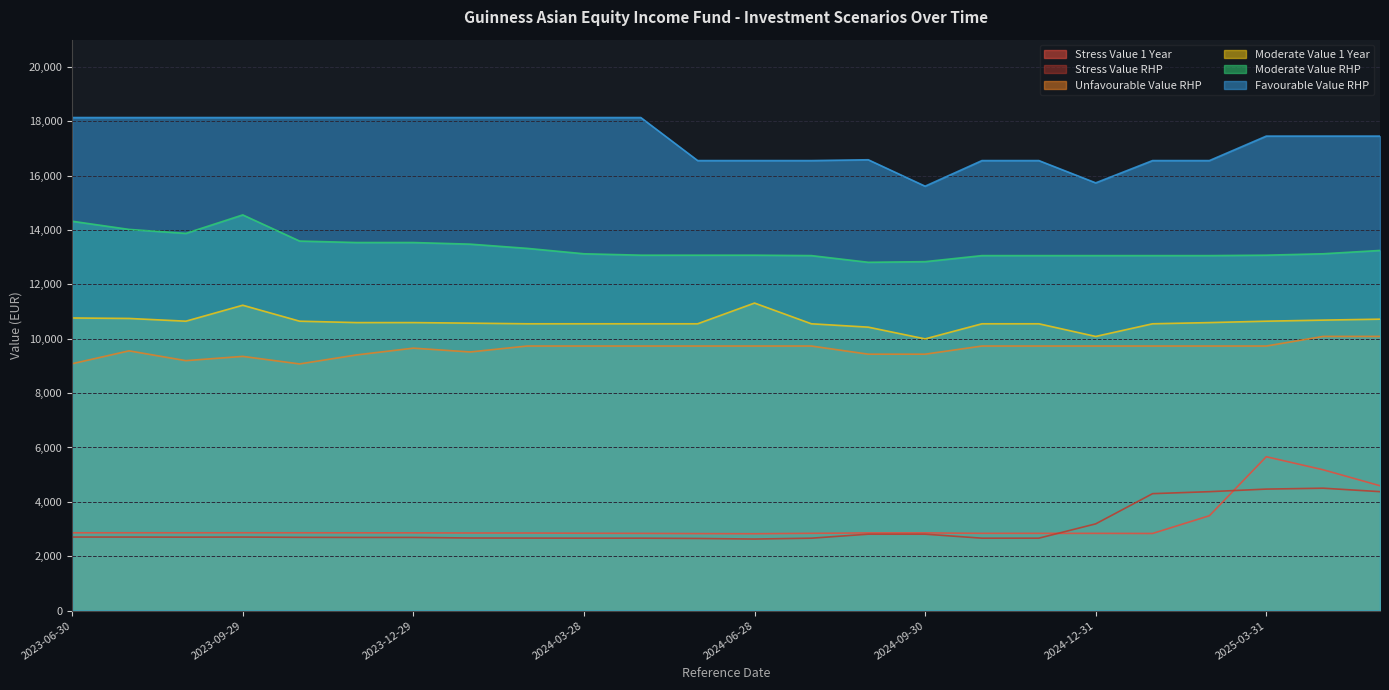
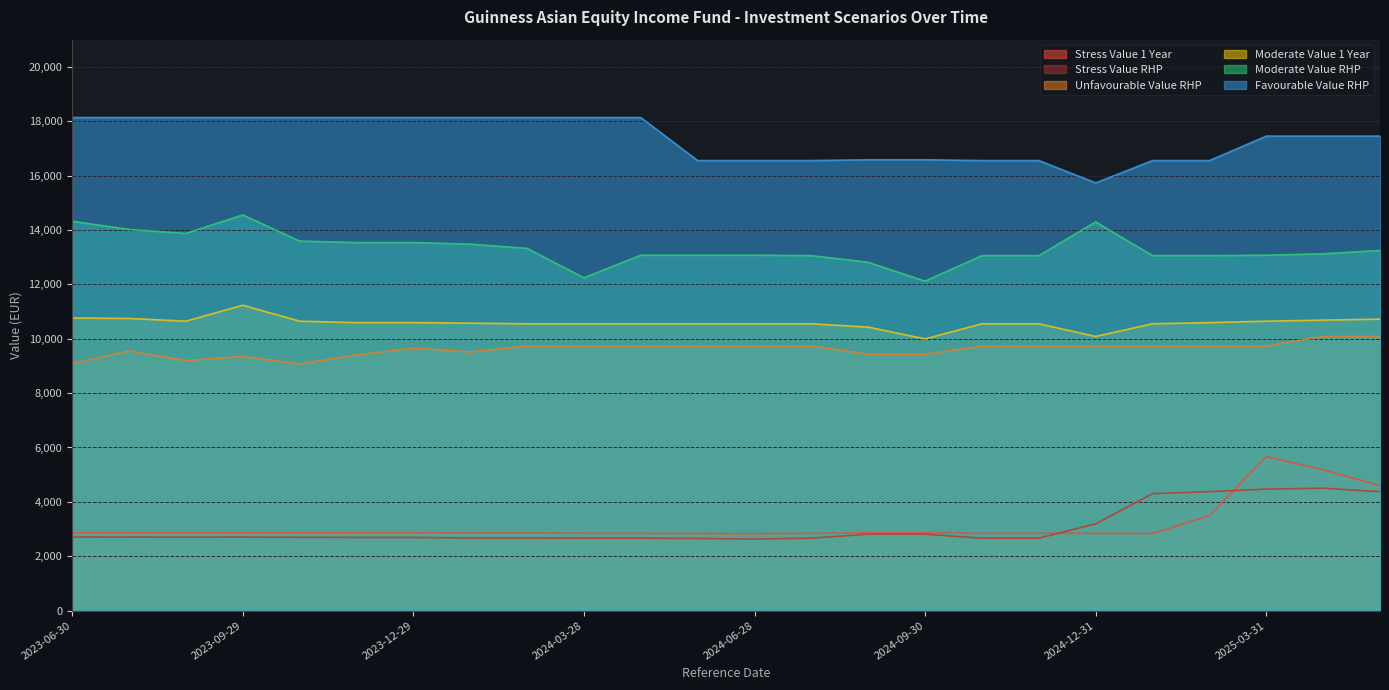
  {
    "Moderate Value 1 Year": {
      "2023-06-30": "10,800",
      "2023-09-29": "11,200",
      "2023-12-29": "10,600",
      "2024-03-28": "10,600",
-     "2024-06-28": "11,300",
+     "2024-06-28": "10,600",
      "2024-09-30": "10,000",
      "2024-12-31": "10,100",
      "2025-03-31": "10,600"
    },
    "Moderate Value RHP": {
      "2023-06-30": "14,300",
      "2023-09-29": "14,600",
      "2023-12-29": "13,500",
-     "2024-03-28": "13,100",
+     "2024-03-28": "12,200",
      "2024-06-28": "13,100",
-     "2024-09-30": "12,800",
-     "2024-12-31": "13,100",
+     "2024-09-30": "12,100",
+     "2024-12-31": "14,300",
      "2025-03-31": "13,100"
    },
    "Favourable Value RHP": {
      "2023-06-30": "18,100",
      "2023-09-29": "18,100",
      "2023-12-29": "18,100",
      "2024-03-28": "18,100",
      "2024-06-28": "16,600",
-     "2024-09-30": "15,600",
+     "2024-09-30": "16,600",
      "2024-12-31": "15,700",
      "2025-03-31": "17,500"
    }
  }
